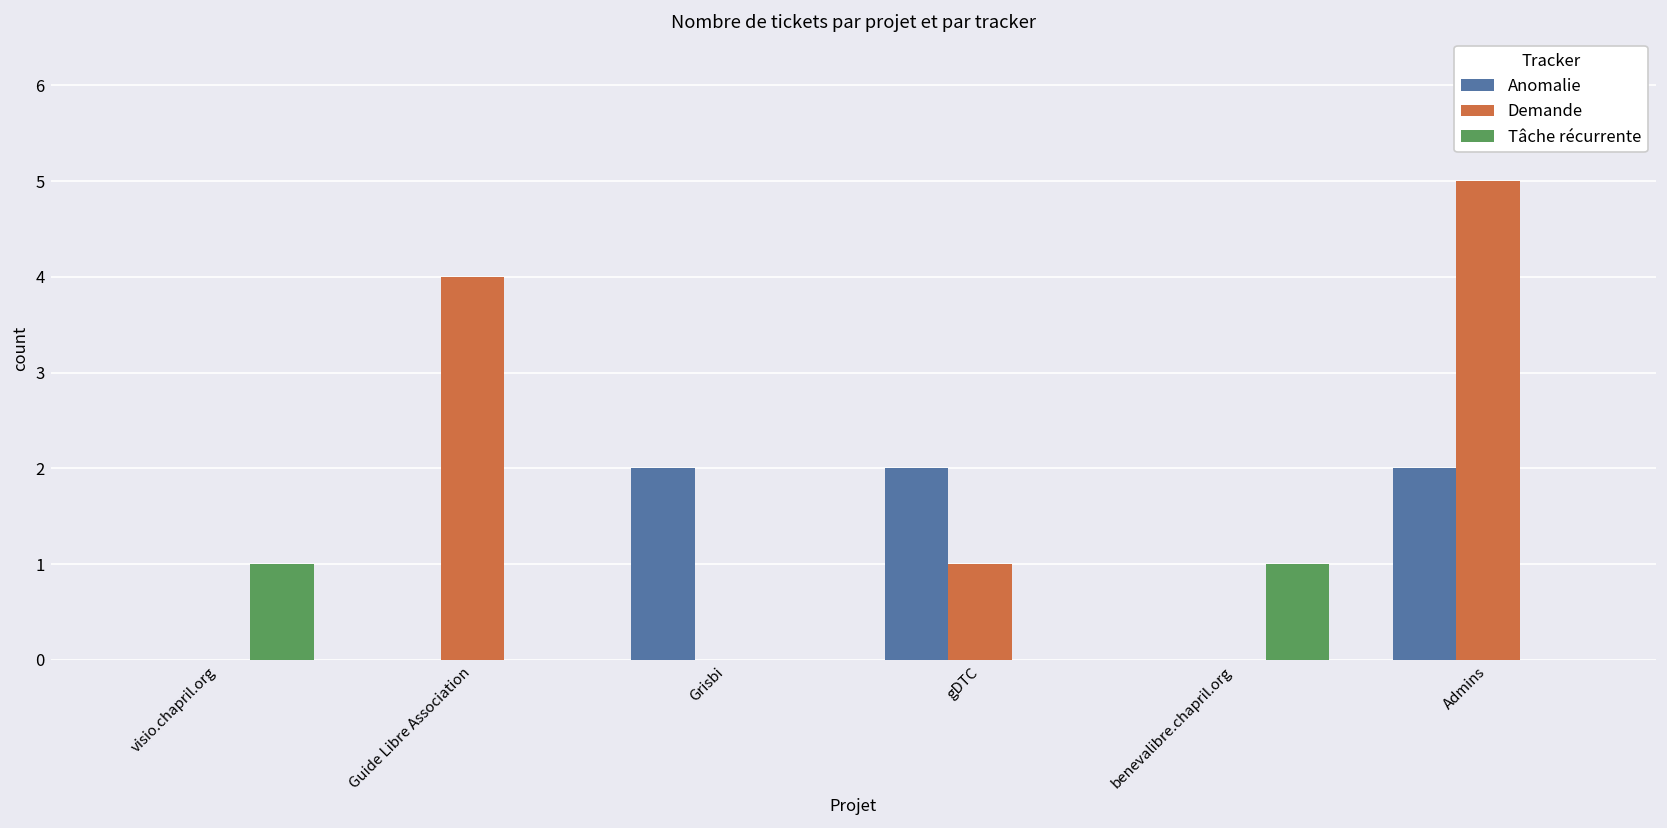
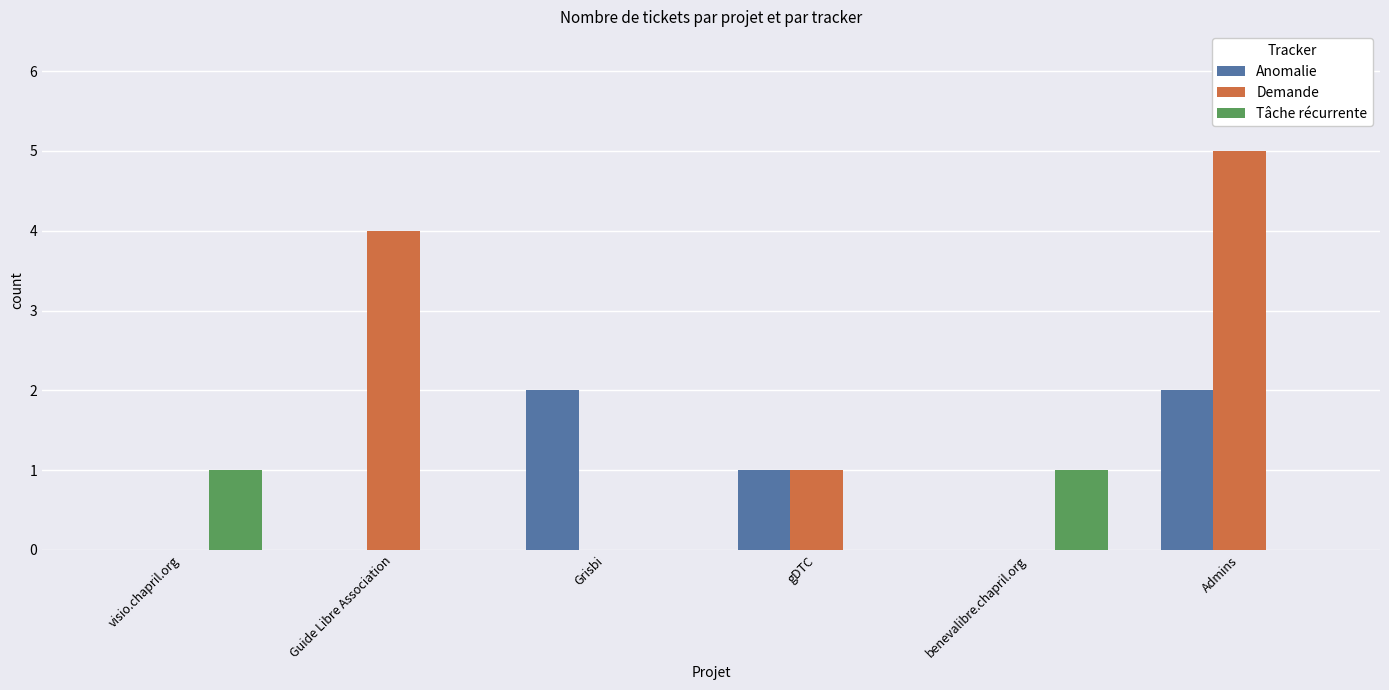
  {
    "Anomalie": {
      "visio.chapril.org": 0,
      "Guide Libre Association": 0,
      "Grisbi": 2,
-     "gDTC": 2,
+     "gDTC": 1,
      "benevalibre.chapril.org": 0,
      "Admins": 2
    },
    "Demande": {
      "visio.chapril.org": 0,
      "Guide Libre Association": 4,
      "Grisbi": 0,
      "gDTC": 1,
      "benevalibre.chapril.org": 0,
      "Admins": 5
    },
    "Tâche récurrente": {
      "visio.chapril.org": 1,
      "Guide Libre Association": 0,
      "Grisbi": 0,
      "gDTC": 0,
      "benevalibre.chapril.org": 1,
      "Admins": 0
    }
  }
